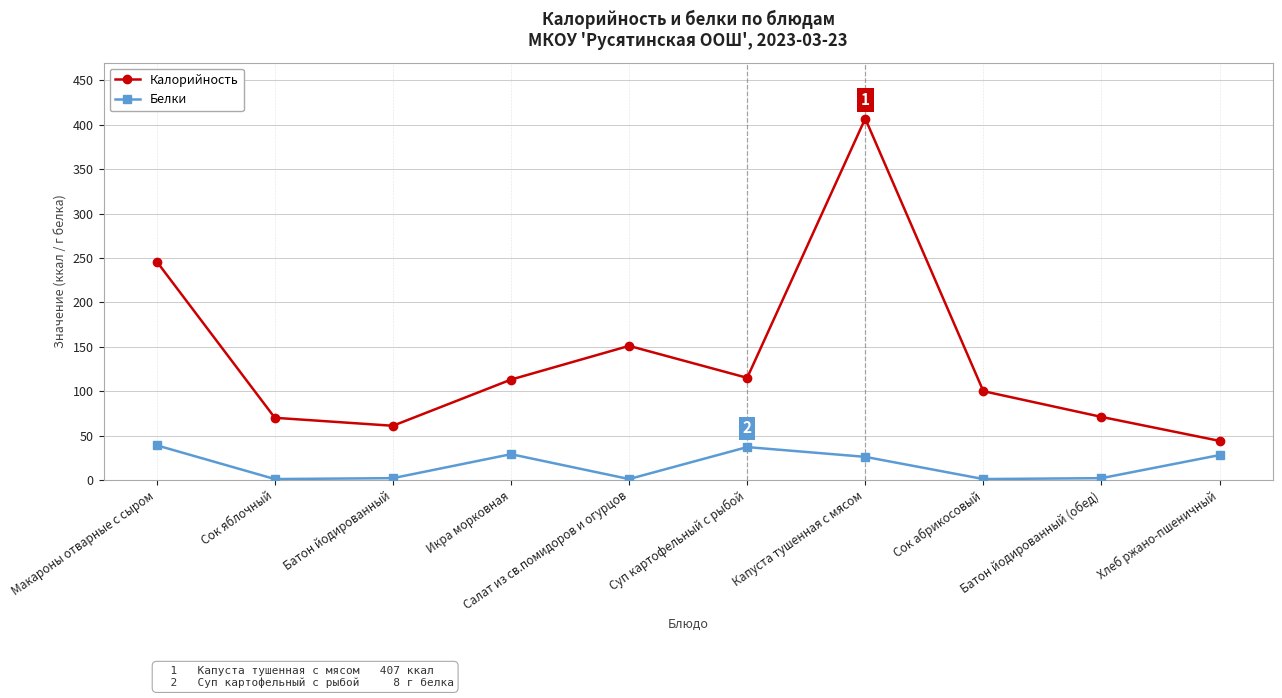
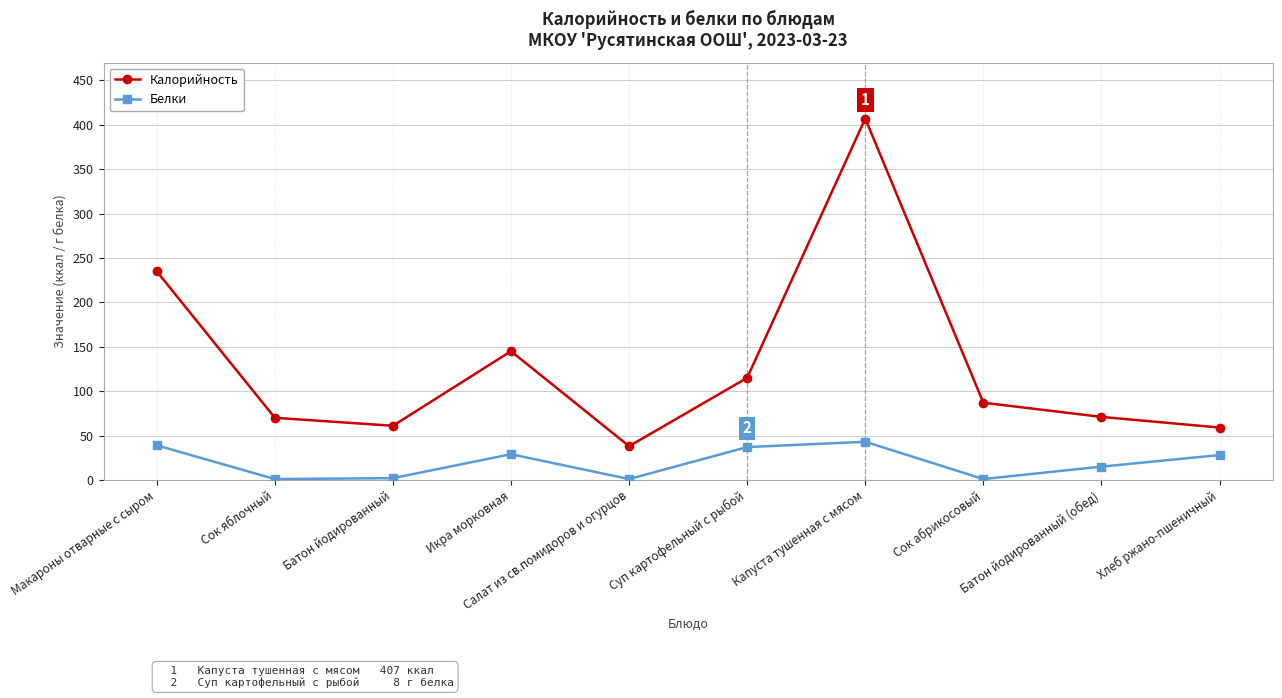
  {
    "Калорийность": {
-     "Макароны отварные с сыром": 250,
+     "Макароны отварные с сыром": 240,
      "Сок яблочный": 70,
      "Батон йодированный": 60,
-     "Икра морковная": 110,
-     "Салат из св.помидоров и огурцов": 150,
+     "Икра морковная": 150,
+     "Салат из св.помидоров и огурцов": 40,
      "Суп картофельный с рыбой": 120,
-     "Сок абрикосовый": 100,
+     "Сок абрикосовый": 90,
      "Батон йодированный (обед)": 70,
-     "Хлеб ржано-пшеничный": 40
+     "Хлеб ржано-пшеничный": 60
    },
    "Белки": {
      "Макароны отварные с сыром": 40,
      "Сок яблочный": 0,
      "Батон йодированный": 0,
      "Икра морковная": 30,
      "Салат из св.помидоров и огурцов": 0,
-     "Капуста тушенная с мясом": 30,
+     "Капуста тушенная с мясом": 40,
      "Сок абрикосовый": 0,
-     "Батон йодированный (обед)": 0,
+     "Батон йодированный (обед)": 20,
      "Хлеб ржано-пшеничный": 30
    }
  }
